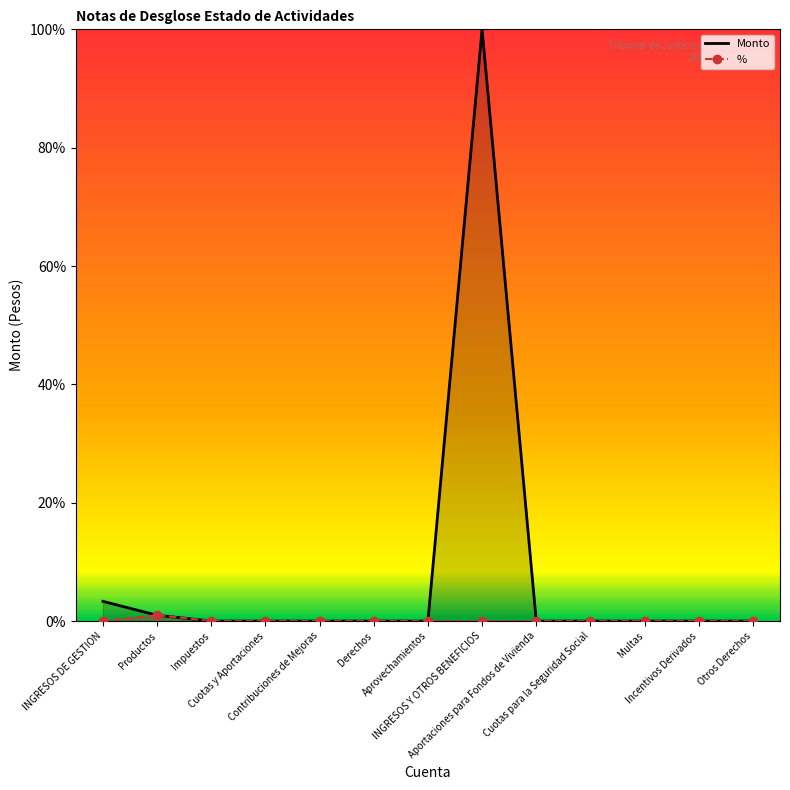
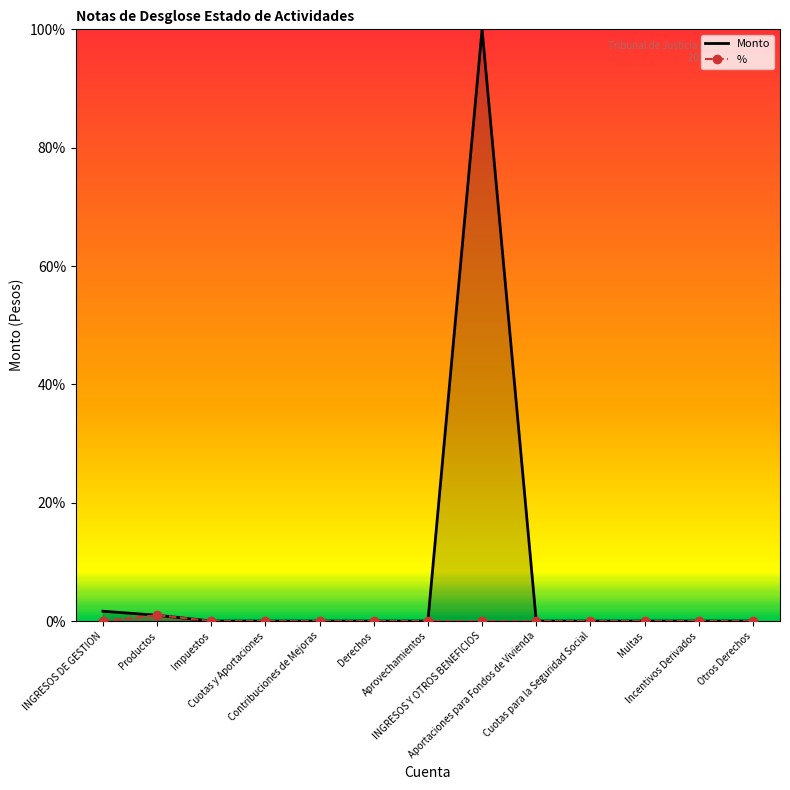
  {
    "Monto": {
-     "INGRESOS DE GESTION": "3%",
+     "INGRESOS DE GESTION": "2%",
      "INGRESOS Y OTROS BENEFICIOS": "100%"
    },
    "%": {
      "INGRESOS DE GESTION": "0%",
      "INGRESOS Y OTROS BENEFICIOS": "0%"
    }
  }
